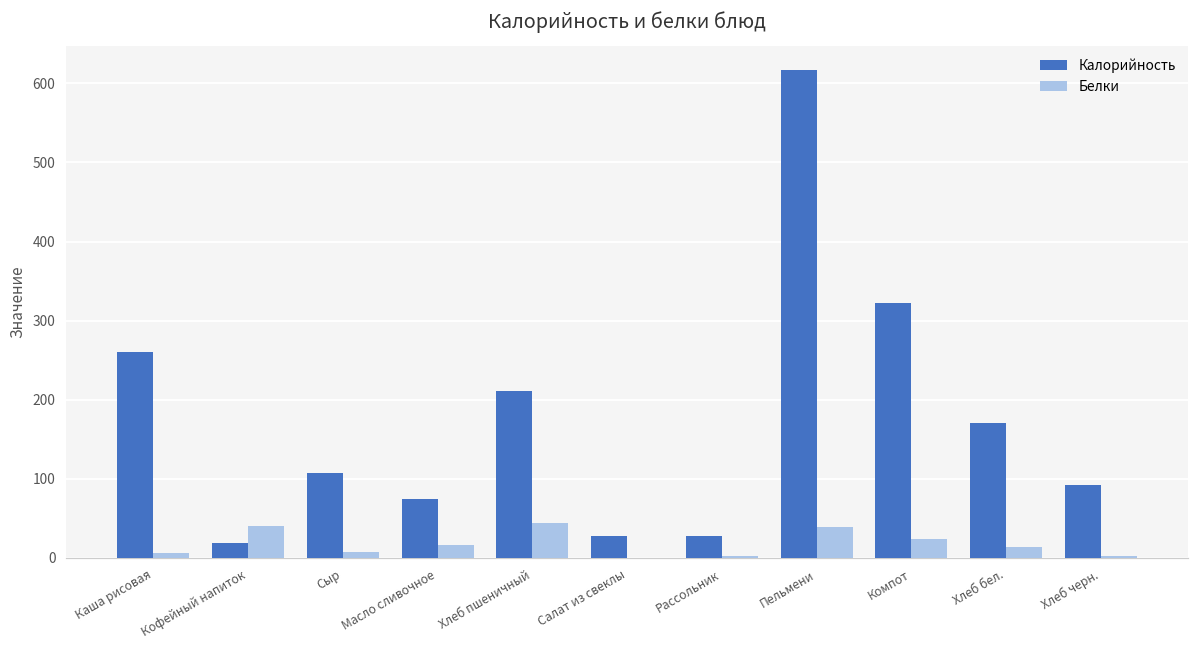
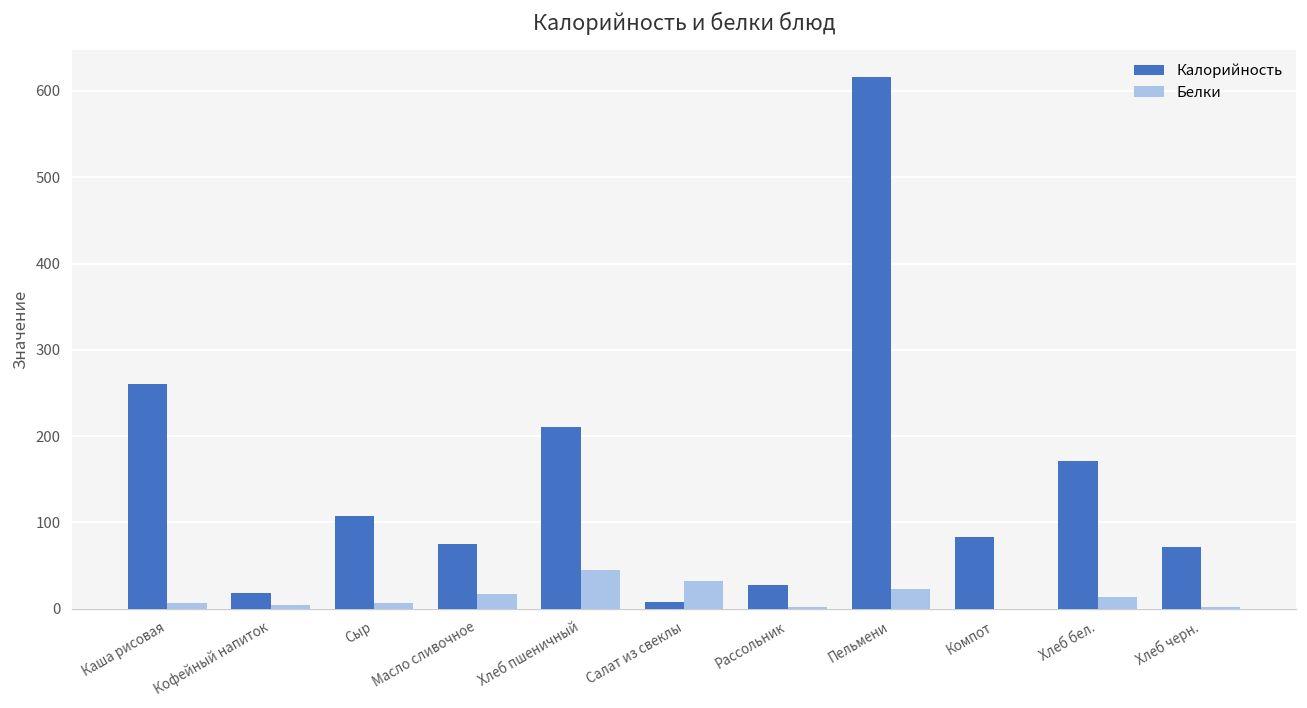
  {
    "Калорийность": {
      "Каша рисовая": 260,
      "Кофейный напиток": 20,
      "Сыр": 110,
      "Масло сливочное": 70,
      "Хлеб пшеничный": 210,
-     "Салат из свеклы": 30,
+     "Салат из свеклы": 10,
      "Рассольник": 30,
      "Пельмени": 620,
-     "Компот": 320,
+     "Компот": 80,
      "Хлеб бел.": 170,
-     "Хлеб черн.": 90
+     "Хлеб черн.": 70
    },
    "Белки": {
      "Каша рисовая": 10,
-     "Кофейный напиток": 40,
+     "Кофейный напиток": 0,
      "Сыр": 10,
      "Масло сливочное": 20,
      "Хлеб пшеничный": 40,
-     "Салат из свеклы": 0,
-     "Пельмени": 40,
-     "Компот": 20,
+     "Салат из свеклы": 30,
+     "Пельмени": 20,
+     "Компот": 0,
      "Хлеб бел.": 10
    }
  }
